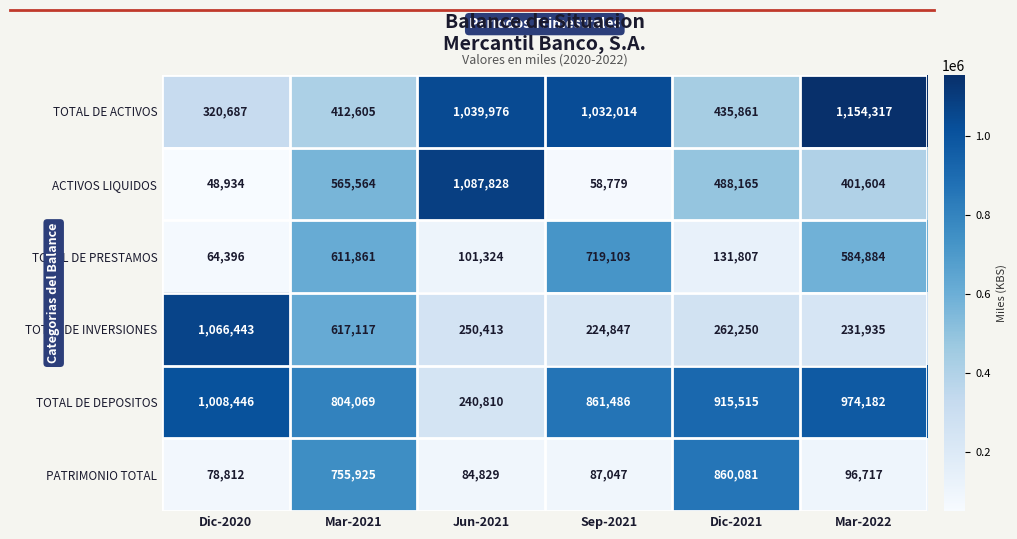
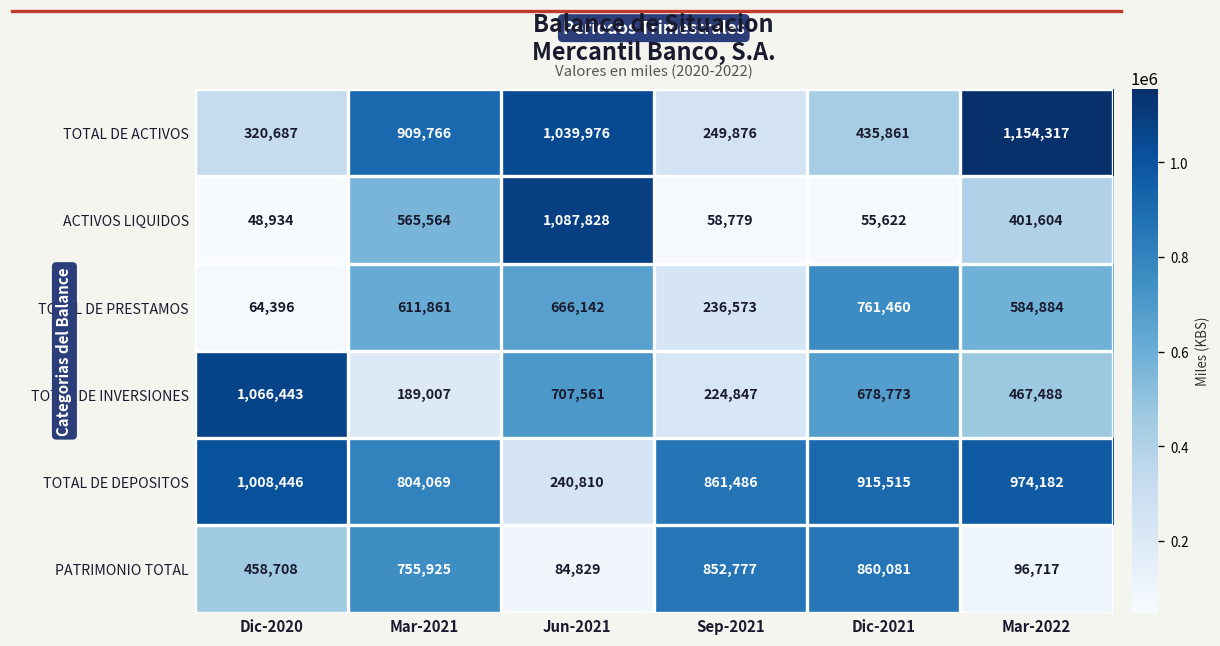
  {
    "TOTAL DE ACTIVOS": {
      "Dic-2020": "320,687",
-     "Mar-2021": "412,605",
+     "Mar-2021": "909,766",
      "Jun-2021": "1,039,976",
-     "Sep-2021": "1,032,014",
+     "Sep-2021": "249,876",
      "Dic-2021": "435,861",
      "Mar-2022": "1,154,317"
    },
    "ACTIVOS LIQUIDOS": {
      "Dic-2020": "48,934",
      "Mar-2021": "565,564",
      "Jun-2021": "1,087,828",
      "Sep-2021": "58,779",
-     "Dic-2021": "488,165",
+     "Dic-2021": "55,622",
      "Mar-2022": "401,604"
    },
    "TOTAL DE PRESTAMOS": {
      "Dic-2020": "64,396",
      "Mar-2021": "611,861",
-     "Jun-2021": "101,324",
-     "Sep-2021": "719,103",
-     "Dic-2021": "131,807",
+     "Jun-2021": "666,142",
+     "Sep-2021": "236,573",
+     "Dic-2021": "761,460",
      "Mar-2022": "584,884"
    },
    "TOTAL DE INVERSIONES": {
      "Dic-2020": "1,066,443",
-     "Mar-2021": "617,117",
-     "Jun-2021": "250,413",
+     "Mar-2021": "189,007",
+     "Jun-2021": "707,561",
      "Sep-2021": "224,847",
-     "Dic-2021": "262,250",
-     "Mar-2022": "231,935"
+     "Dic-2021": "678,773",
+     "Mar-2022": "467,488"
    },
    "TOTAL DE DEPOSITOS": {
      "Dic-2020": "1,008,446",
      "Mar-2021": "804,069",
      "Jun-2021": "240,810",
      "Sep-2021": "861,486",
      "Dic-2021": "915,515",
      "Mar-2022": "974,182"
    },
    "PATRIMONIO TOTAL": {
-     "Dic-2020": "78,812",
+     "Dic-2020": "458,708",
      "Mar-2021": "755,925",
      "Jun-2021": "84,829",
-     "Sep-2021": "87,047",
+     "Sep-2021": "852,777",
      "Dic-2021": "860,081",
      "Mar-2022": "96,717"
    }
  }
